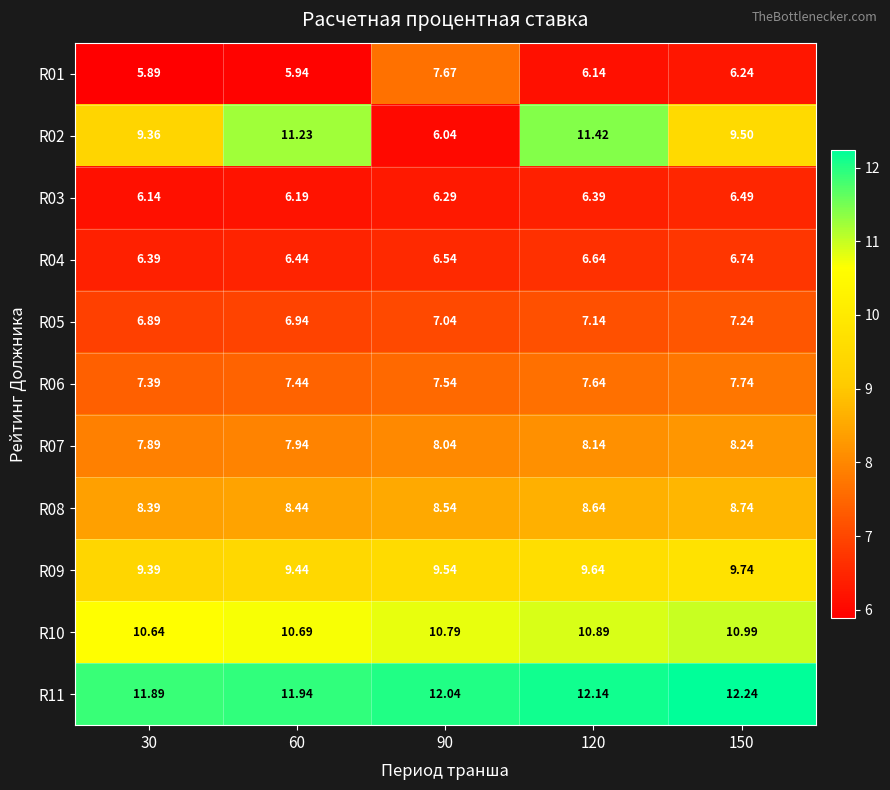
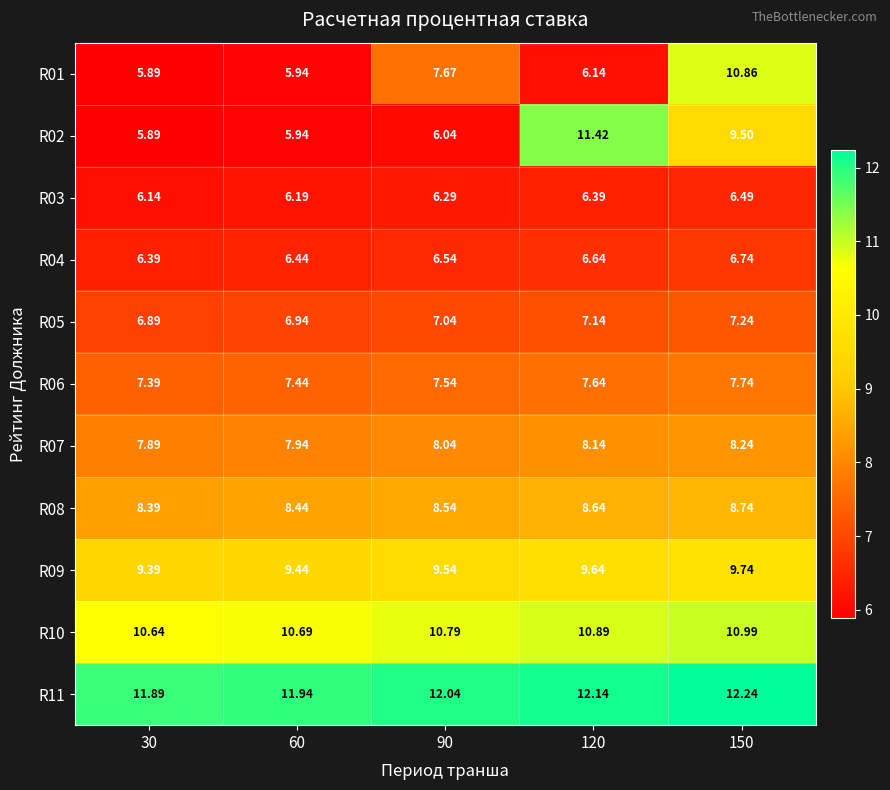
  {
    "R01": {
      "30": 5.89,
      "60": 5.94,
      "90": 7.67,
      "120": 6.14,
-     "150": 6.24
+     "150": 10.86
    },
    "R02": {
-     "30": 9.36,
-     "60": 11.23,
+     "30": 5.89,
+     "60": 5.94,
      "90": 6.04,
      "120": 11.42,
      "150": 9.50
    },
    "R03": {
      "30": 6.14,
      "60": 6.19,
      "90": 6.29,
      "120": 6.39,
      "150": 6.49
    },
    "R04": {
      "30": 6.39,
      "60": 6.44,
      "90": 6.54,
      "120": 6.64,
      "150": 6.74
    },
    "R05": {
      "30": 6.89,
      "60": 6.94,
      "90": 7.04,
      "120": 7.14,
      "150": 7.24
    },
    "R06": {
      "30": 7.39,
      "60": 7.44,
      "90": 7.54,
      "120": 7.64,
      "150": 7.74
    },
    "R07": {
      "30": 7.89,
      "60": 7.94,
      "90": 8.04,
      "120": 8.14,
      "150": 8.24
    },
    "R08": {
      "30": 8.39,
      "60": 8.44,
      "90": 8.54,
      "120": 8.64,
      "150": 8.74
    },
    "R09": {
      "30": 9.39,
      "60": 9.44,
      "90": 9.54,
      "120": 9.64,
      "150": 9.74
    },
    "R10": {
      "30": 10.64,
      "60": 10.69,
      "90": 10.79,
      "120": 10.89,
      "150": 10.99
    },
    "R11": {
      "30": 11.89,
      "60": 11.94,
      "90": 12.04,
      "120": 12.14,
      "150": 12.24
    }
  }
